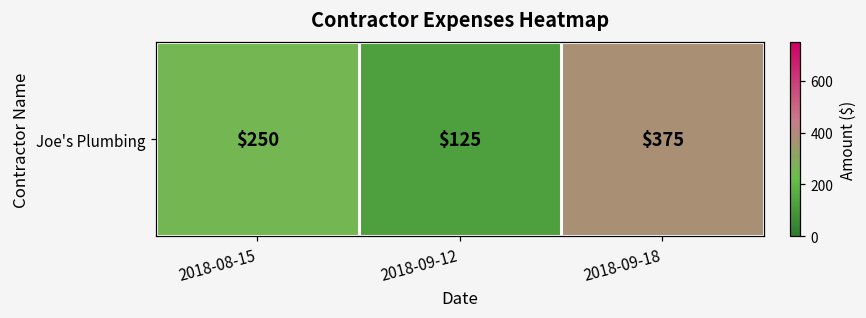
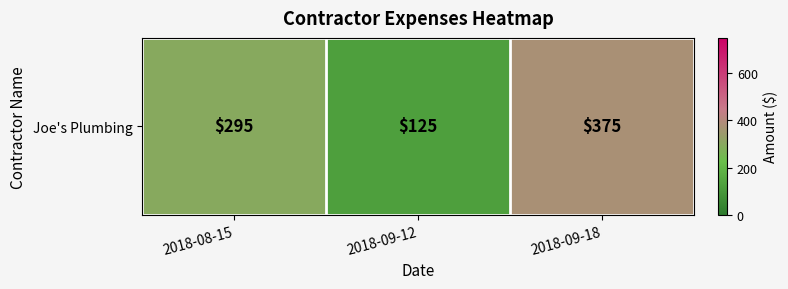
  {
    "Joe's Plumbing": {
-     "2018-08-15": "$250",
+     "2018-08-15": "$295",
      "2018-09-12": "$125",
      "2018-09-18": "$375"
    }
  }
